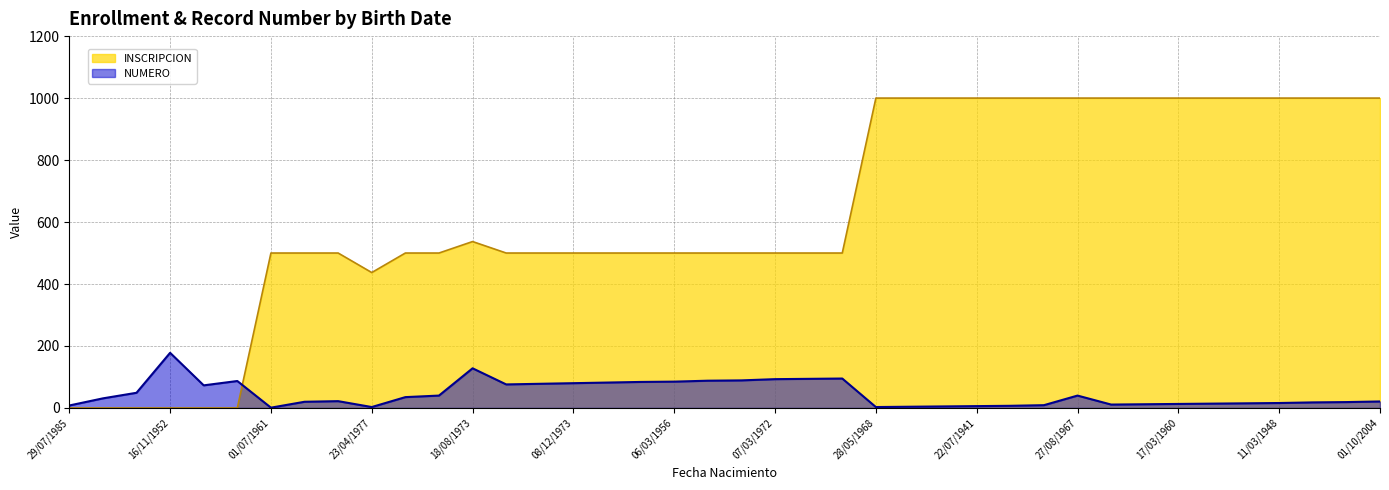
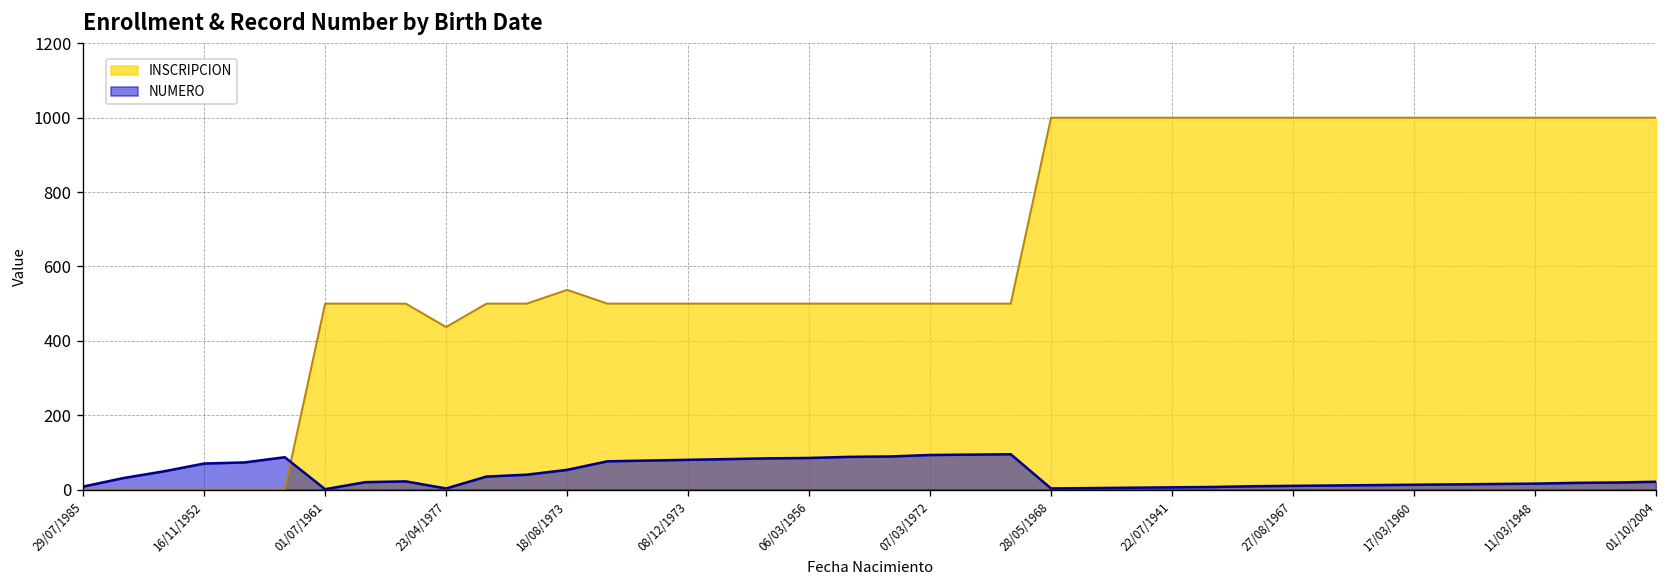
  {
    "INSCRIPCION": {
      "16/11/1952": 0,
      "01/07/1961": 500,
      "23/04/1977": 440,
      "18/08/1973": 540,
      "08/12/1973": 500,
      "06/03/1956": 500,
      "07/03/1972": 500,
      "28/05/1968": 1000,
      "22/07/1941": 1000,
      "27/08/1967": 1000,
      "17/03/1960": 1000,
      "11/03/1948": 1000,
      "01/10/2004": 1000
    },
    "NUMERO": {
-     "16/11/1952": 180,
+     "16/11/1952": 70,
      "01/07/1961": 0,
      "23/04/1977": 0,
-     "18/08/1973": 130,
+     "18/08/1973": 50,
      "08/12/1973": 80,
      "06/03/1956": 90,
      "07/03/1972": 90,
      "28/05/1968": 0,
      "22/07/1941": 10,
-     "27/08/1967": 40,
+     "27/08/1967": 10,
      "17/03/1960": 10,
      "11/03/1948": 20,
      "01/10/2004": 20
    }
  }
